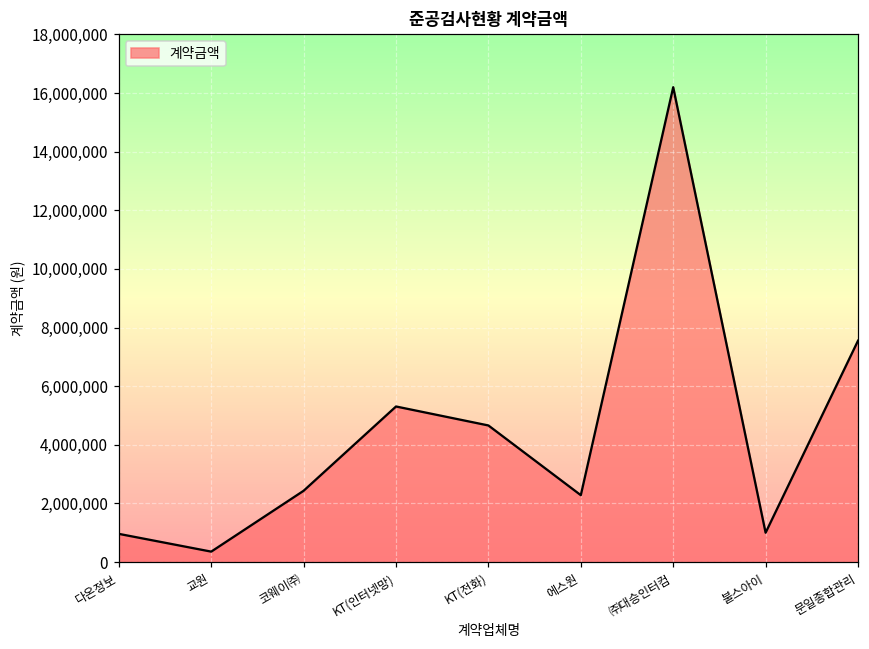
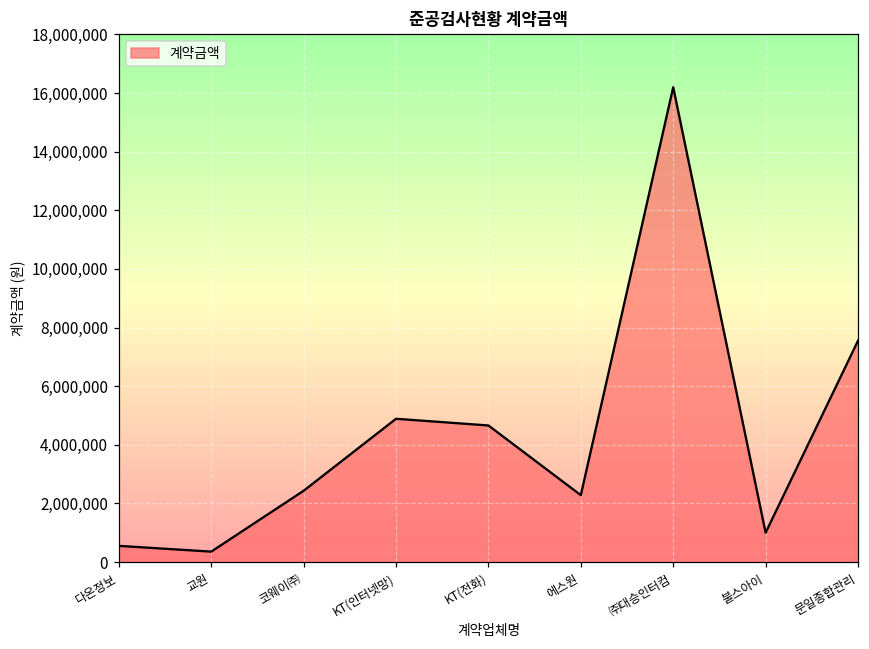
  {
-   "다온정보": "1,000,000",
+   "다온정보": "600,000",
    "교원": "400,000",
    "코웨이㈜": "2,400,000",
-   "KT(인터넷망)": "5,300,000",
+   "KT(인터넷망)": "4,900,000",
    "KT(전화)": "4,700,000",
    "에스원": "2,300,000",
    "㈜대승인터컴": "16,200,000",
    "불스아이": "1,000,000",
    "문일종합관리": "7,600,000"
  }
